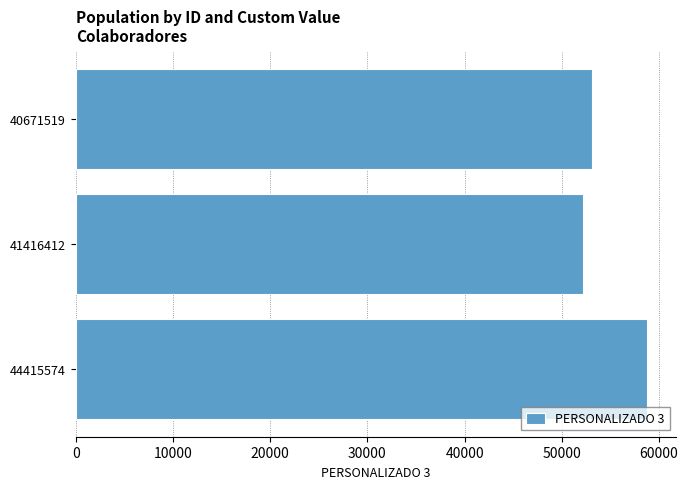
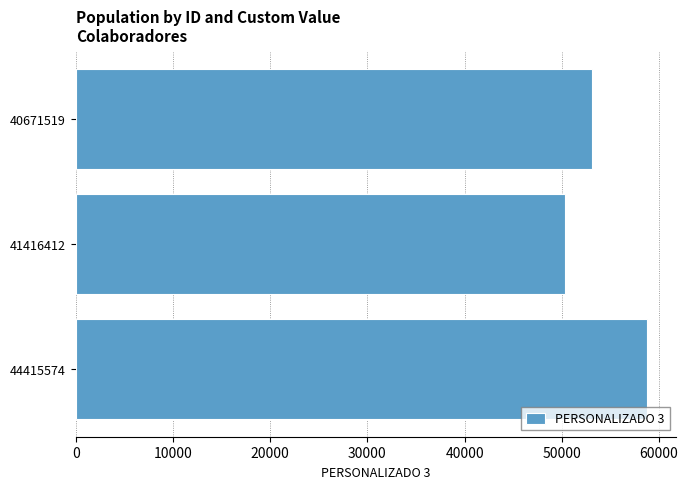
  {
    "40671519": 53000,
-   "41416412": 52000,
+   "41416412": 50000,
    "44415574": 59000
  }
